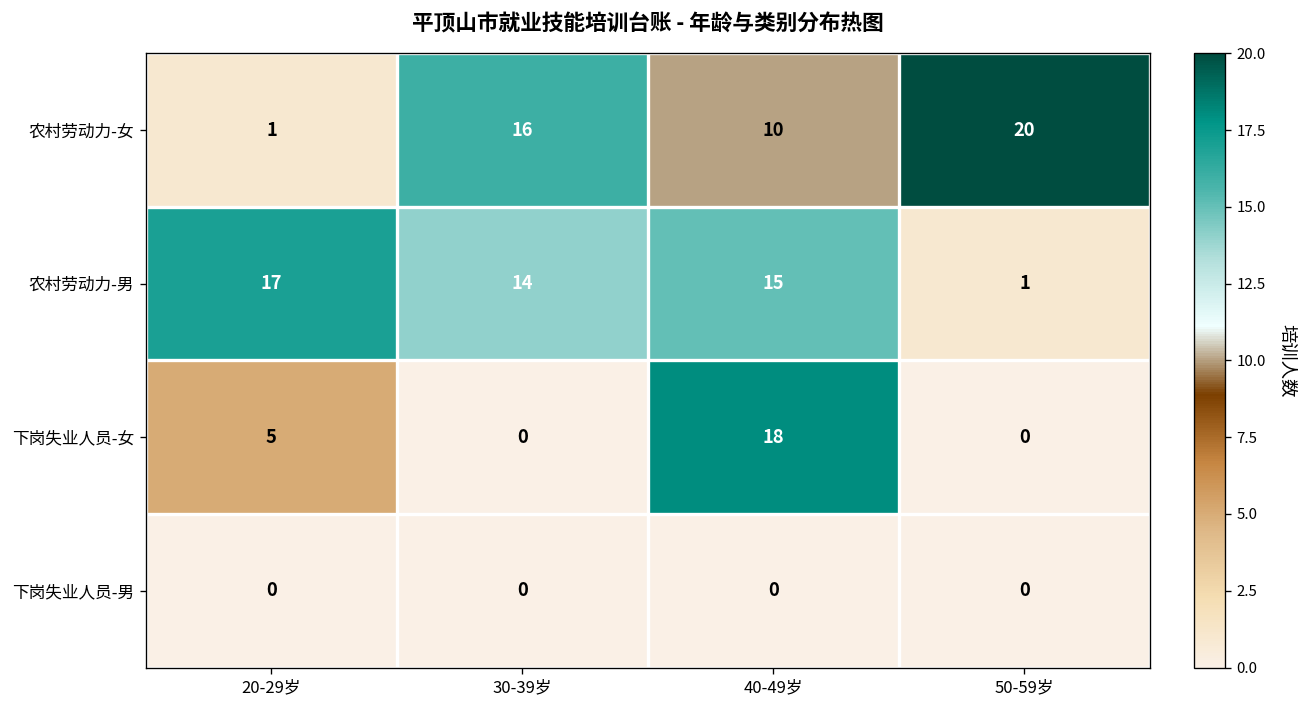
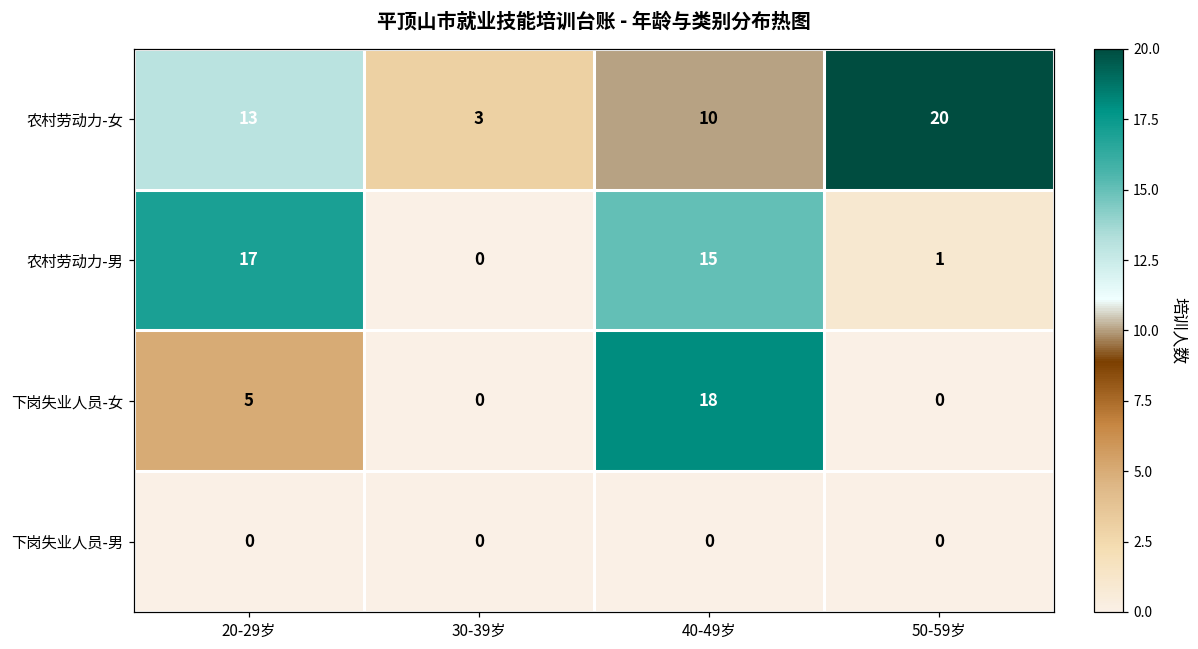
  {
    "农村劳动力-女": {
-     "20-29岁": 1,
-     "30-39岁": 16,
+     "20-29岁": 13,
+     "30-39岁": 3,
      "40-49岁": 10,
      "50-59岁": 20
    },
    "农村劳动力-男": {
      "20-29岁": 17,
-     "30-39岁": 14,
+     "30-39岁": 0,
      "40-49岁": 15,
      "50-59岁": 1
    },
    "下岗失业人员-女": {
      "20-29岁": 5,
      "30-39岁": 0,
      "40-49岁": 18,
      "50-59岁": 0
    },
    "下岗失业人员-男": {
      "20-29岁": 0,
      "30-39岁": 0,
      "40-49岁": 0,
      "50-59岁": 0
    }
  }
